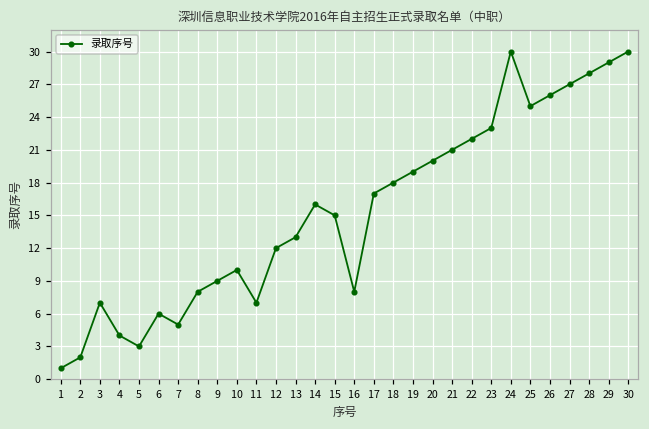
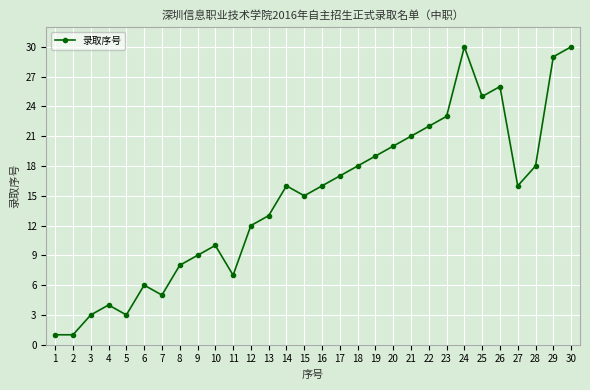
  {
    "1": 1,
-   "2": 2,
-   "3": 7,
+   "2": 1,
+   "3": 3,
    "4": 4,
    "5": 3,
    "6": 6,
    "7": 5,
    "8": 8,
    "9": 9,
    "10": 10,
    "11": 7,
    "12": 12,
    "13": 13,
    "14": 16,
    "15": 15,
-   "16": 8,
+   "16": 16,
    "17": 17,
    "18": 18,
    "19": 19,
    "20": 20,
    "21": 21,
    "22": 22,
    "23": 23,
    "24": 30,
    "25": 25,
    "26": 26,
-   "27": 27,
-   "28": 28,
+   "27": 16,
+   "28": 18,
    "29": 29,
    "30": 30
  }
